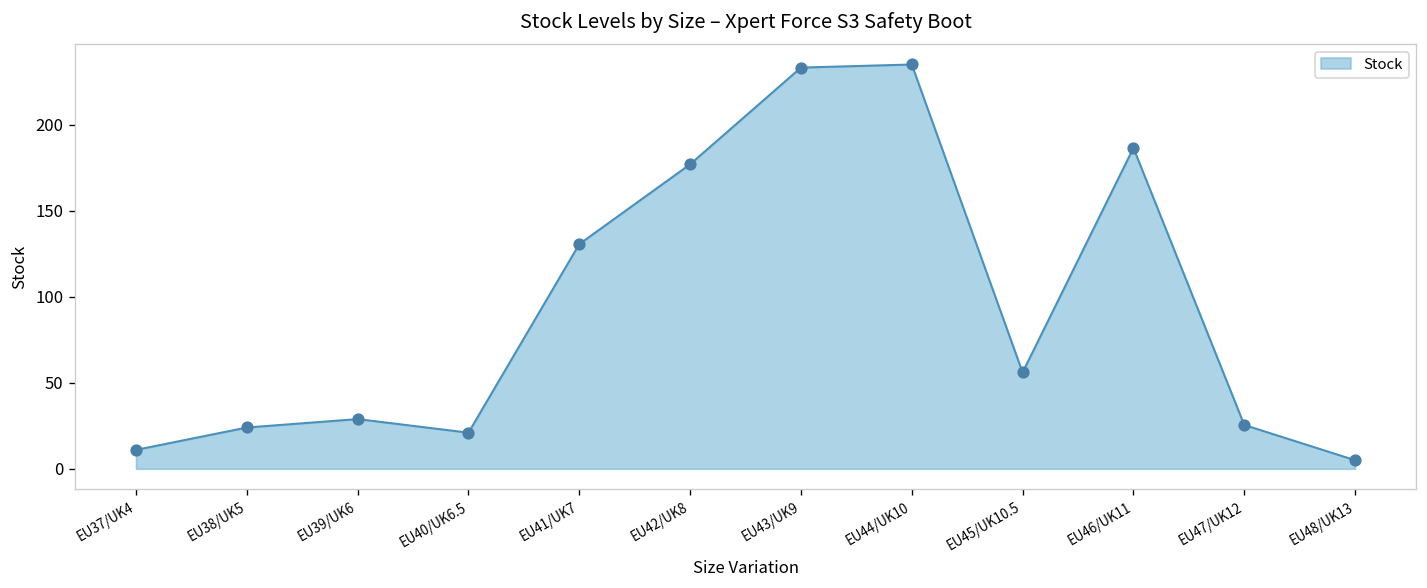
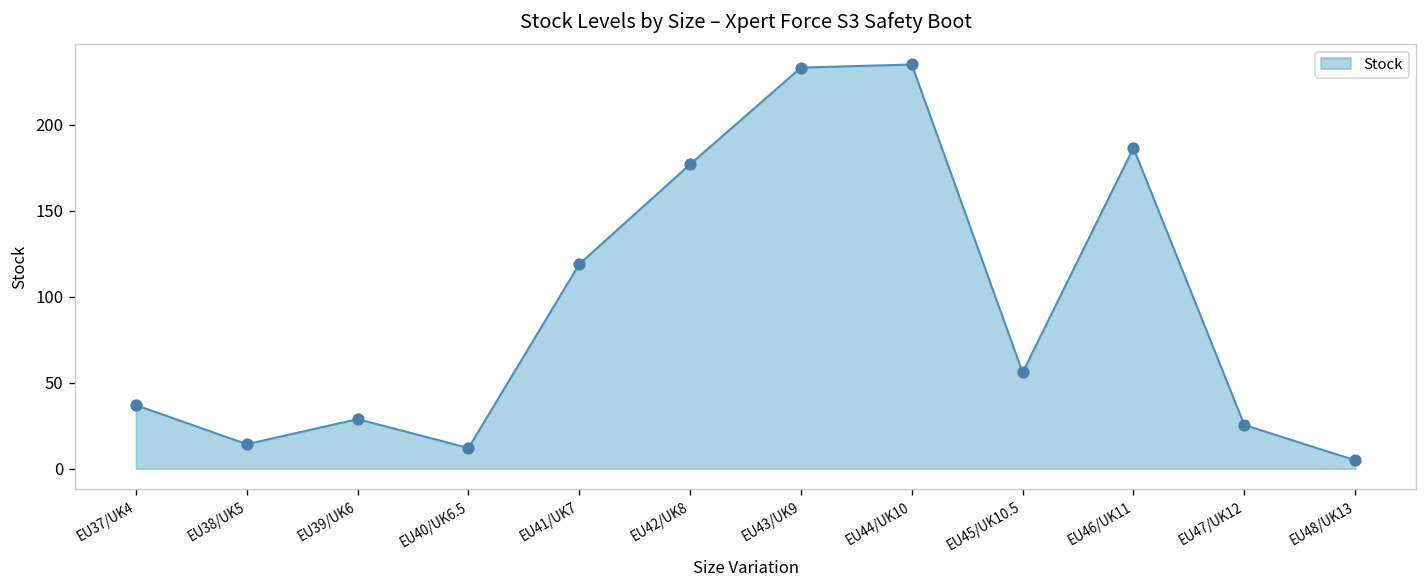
  {
-   "EU37/UK4": 11,
-   "EU38/UK5": 24,
+   "EU37/UK4": 37,
+   "EU38/UK5": 14,
    "EU39/UK6": 29,
-   "EU40/UK6.5": 21,
-   "EU41/UK7": 131,
+   "EU40/UK6.5": 12,
+   "EU41/UK7": 119,
    "EU42/UK8": 177,
    "EU43/UK9": 233,
    "EU44/UK10": 235,
    "EU45/UK10.5": 56,
    "EU46/UK11": 187,
    "EU47/UK12": 26,
    "EU48/UK13": 5
  }
